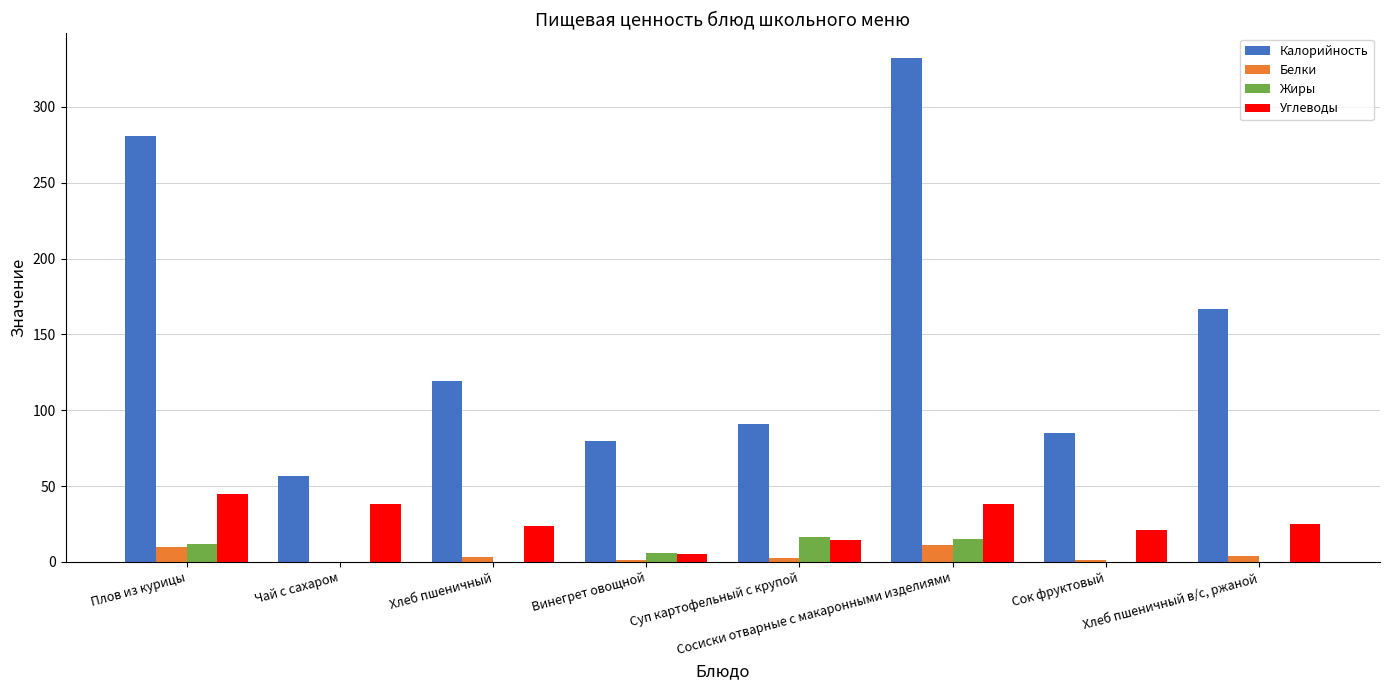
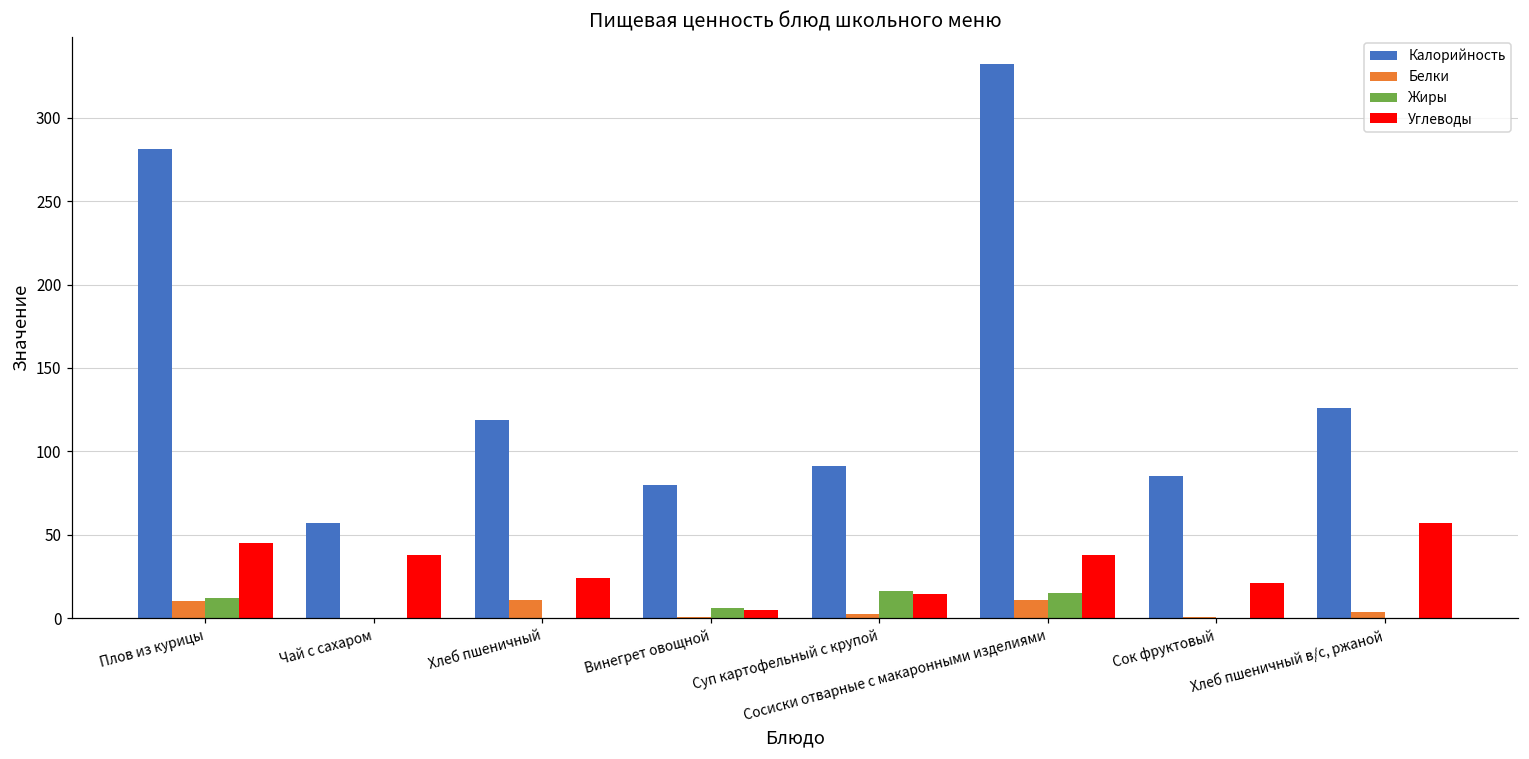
  {
    "Калорийность": {
      "Плов из курицы": 281,
      "Чай с сахаром": 57,
      "Хлеб пшеничный": 119,
      "Винегрет овощной": 80,
      "Суп картофельный с крупой": 91,
      "Сосиски отварные с макаронными изделиями": 332,
      "Сок фруктовый": 85,
-     "Хлеб пшеничный в/с, ржаной": 167
+     "Хлеб пшеничный в/с, ржаной": 126
    },
    "Белки": {
      "Плов из курицы": 10,
      "Чай с сахаром": 0,
-     "Хлеб пшеничный": 3,
+     "Хлеб пшеничный": 11,
      "Суп картофельный с крупой": 2,
      "Сосиски отварные с макаронными изделиями": 11,
      "Хлеб пшеничный в/с, ржаной": 4
    },
    "Жиры": {
      "Плов из курицы": 12,
      "Чай с сахаром": 0,
      "Хлеб пшеничный": 0,
      "Винегрет овощной": 6,
      "Суп картофельный с крупой": 16,
      "Сосиски отварные с макаронными изделиями": 15,
      "Сок фруктовый": 0,
      "Хлеб пшеничный в/с, ржаной": 0
    },
    "Углеводы": {
      "Плов из курицы": 45,
      "Чай с сахаром": 38,
      "Хлеб пшеничный": 24,
      "Винегрет овощной": 5,
      "Суп картофельный с крупой": 15,
      "Сосиски отварные с макаронными изделиями": 38,
      "Сок фруктовый": 21,
-     "Хлеб пшеничный в/с, ржаной": 25
+     "Хлеб пшеничный в/с, ржаной": 57
    }
  }
